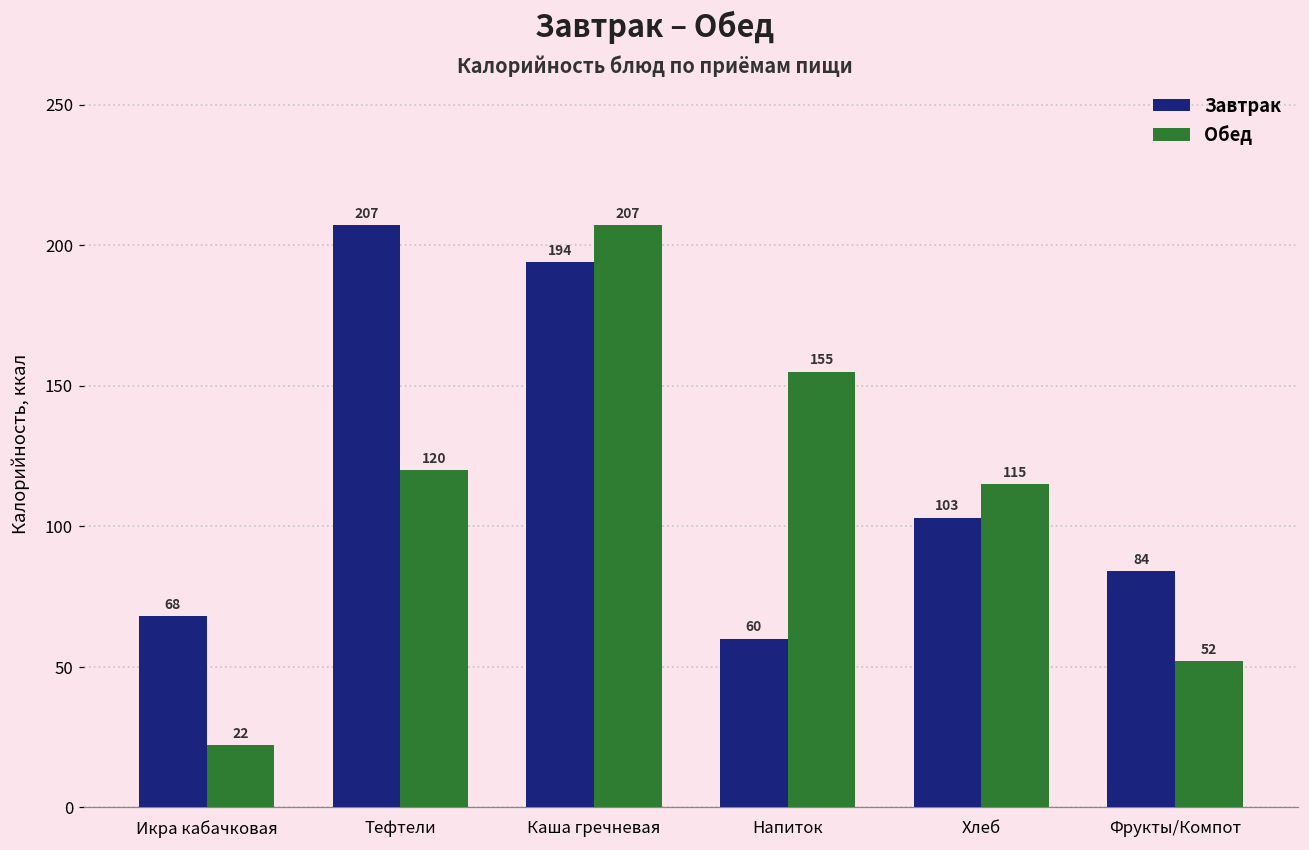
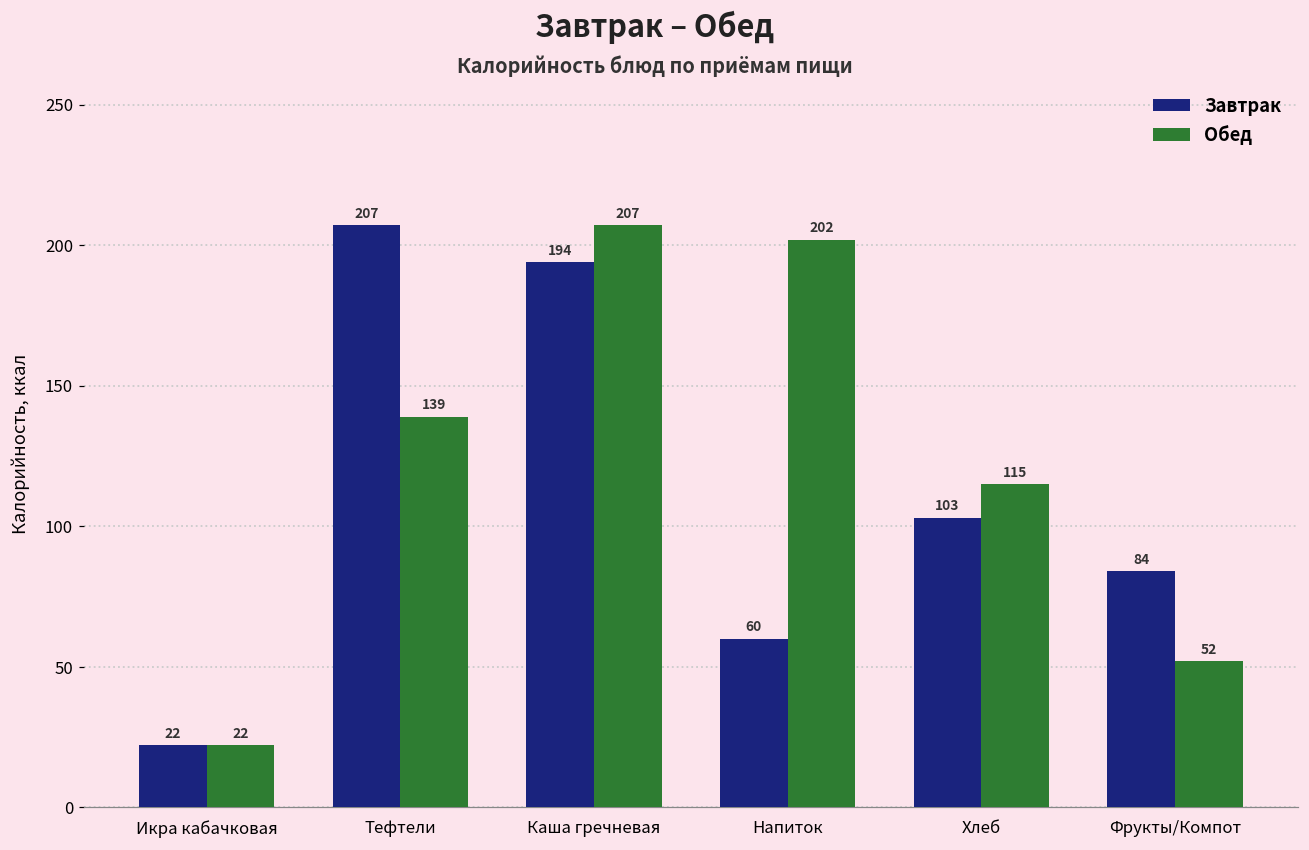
  {
    "Завтрак": {
-     "Икра кабачковая": 68,
+     "Икра кабачковая": 22,
      "Тефтели": 207,
      "Каша гречневая": 194,
      "Напиток": 60,
      "Хлеб": 103,
      "Фрукты/Компот": 84
    },
    "Обед": {
      "Икра кабачковая": 22,
-     "Тефтели": 120,
+     "Тефтели": 139,
      "Каша гречневая": 207,
-     "Напиток": 155,
+     "Напиток": 202,
      "Хлеб": 115,
      "Фрукты/Компот": 52
    }
  }
